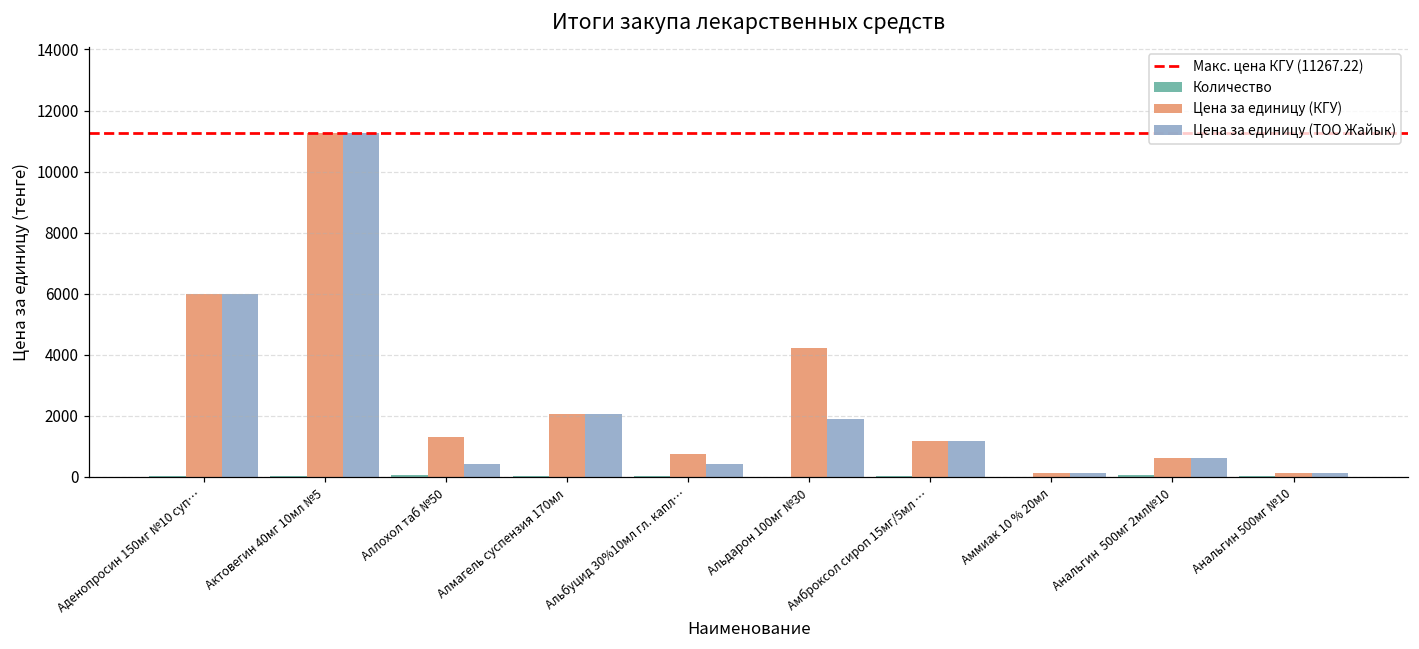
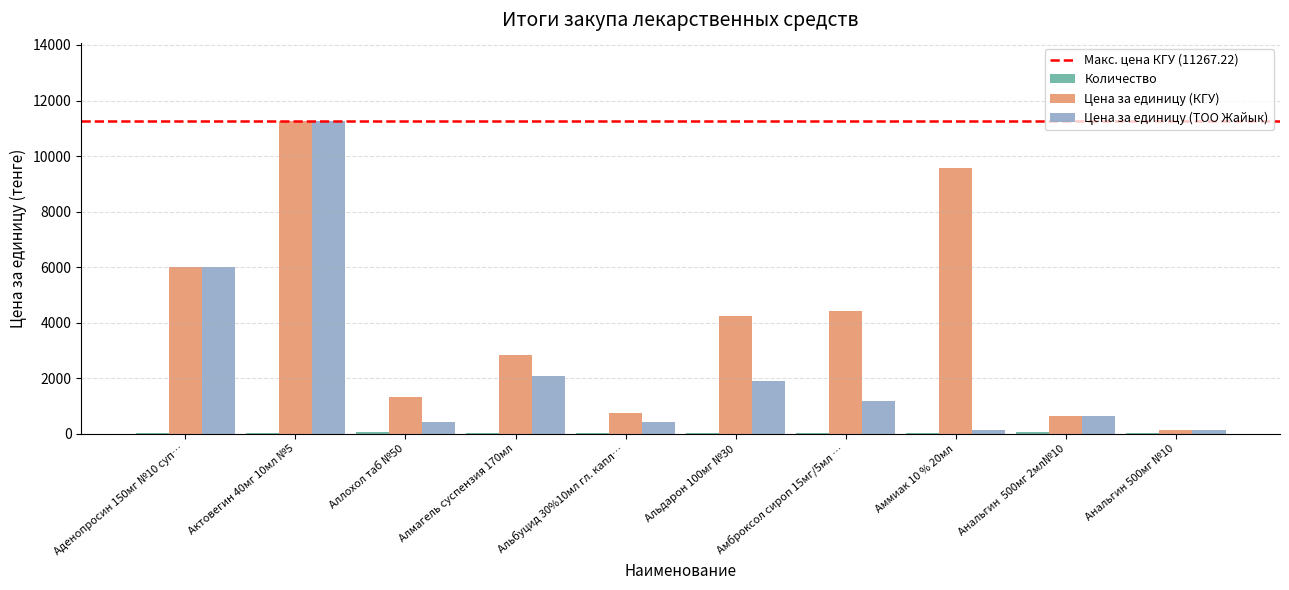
  {
    "Цена за единицу (КГУ)": {
      "Аденопросин 150мг №10 суп…": 6000,
      "Актовегин 40мг 10мл №5": 11300,
      "Аллохол таб №50": 1300,
-     "Алмагель суспензия 170мл": 2100,
+     "Алмагель суспензия 170мл": 2800,
      "Альбуцид 30%10мл гл. капл…": 800,
      "Альдарон 100мг №30": 4200,
-     "Амброксол сироп 15мг/5мл …": 1200,
-     "Аммиак 10 % 20мл": 100,
+     "Амброксол сироп 15мг/5мл …": 4400,
+     "Аммиак 10 % 20мл": 9600,
      "Анальгин 500мг 2мл№10": 600,
      "Анальгин 500мг №10": 100
    }
  }
